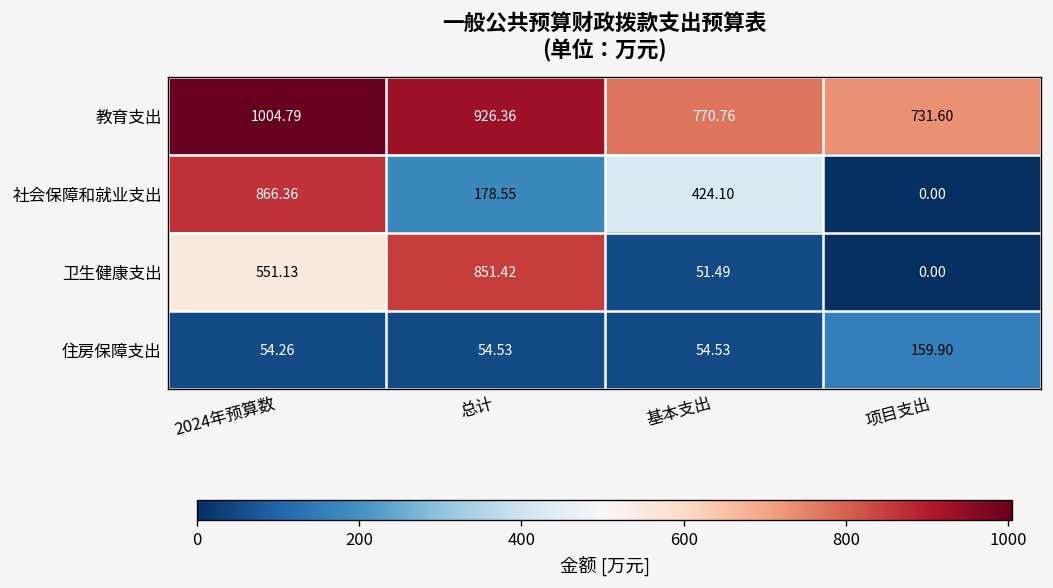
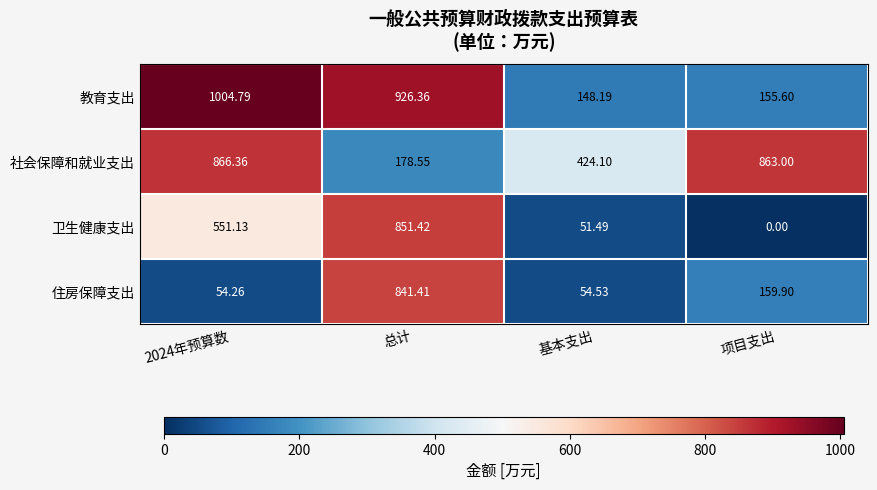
  {
    "教育支出": {
      "2024年预算数": 1004.79,
      "总计": 926.36,
-     "基本支出": 770.76,
-     "项目支出": 731.60
+     "基本支出": 148.19,
+     "项目支出": 155.60
    },
    "社会保障和就业支出": {
      "2024年预算数": 866.36,
      "总计": 178.55,
      "基本支出": 424.10,
-     "项目支出": 0.00
+     "项目支出": 863.00
    },
    "卫生健康支出": {
      "2024年预算数": 551.13,
      "总计": 851.42,
      "基本支出": 51.49,
      "项目支出": 0.00
    },
    "住房保障支出": {
      "2024年预算数": 54.26,
-     "总计": 54.53,
+     "总计": 841.41,
      "基本支出": 54.53,
      "项目支出": 159.90
    }
  }
